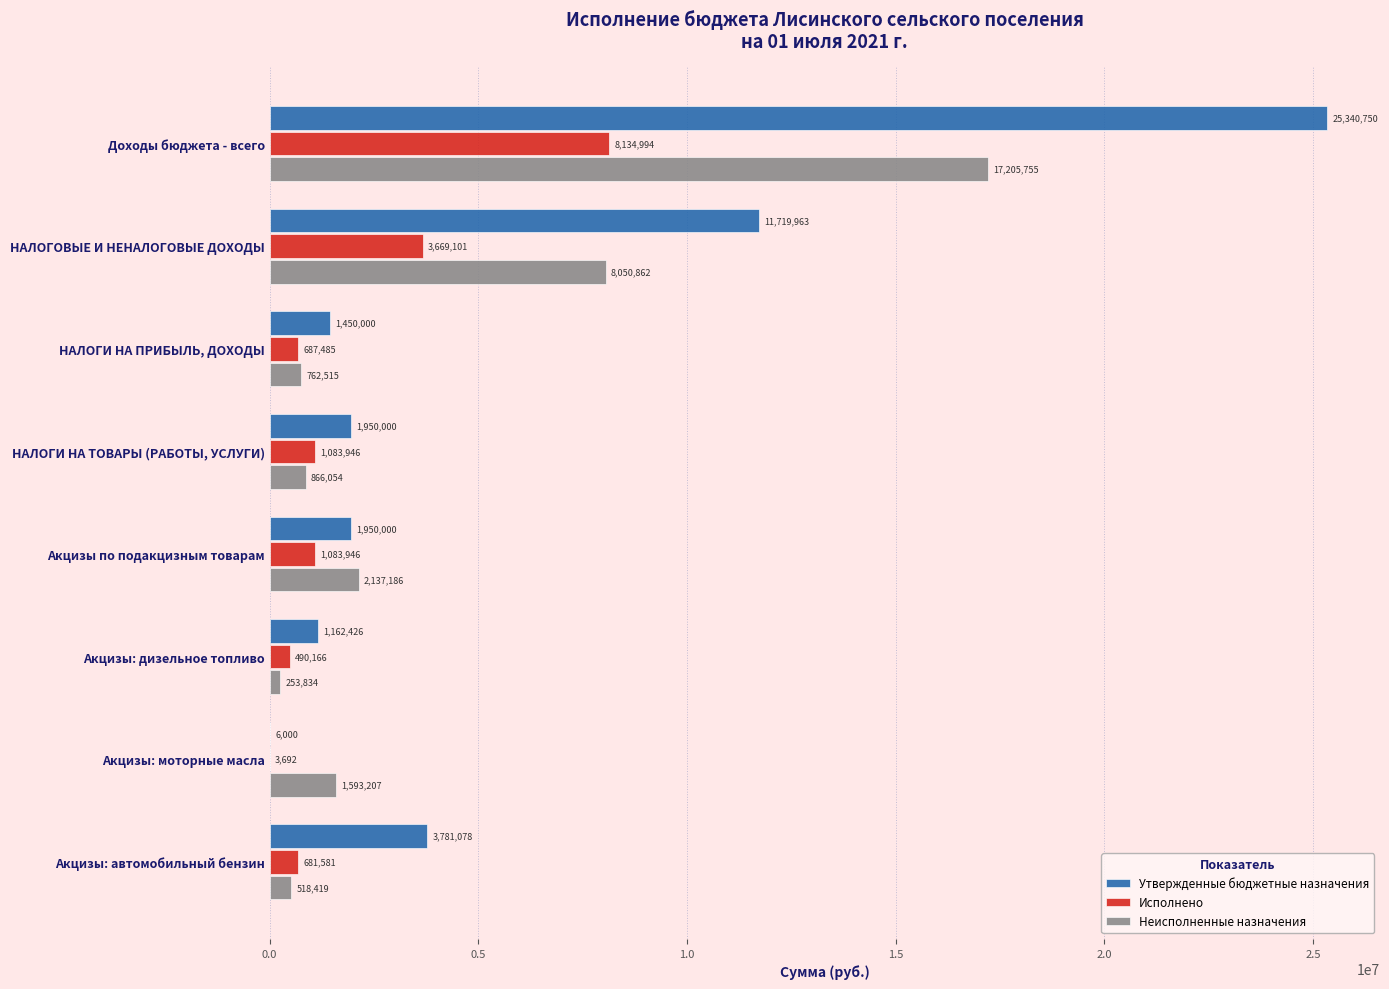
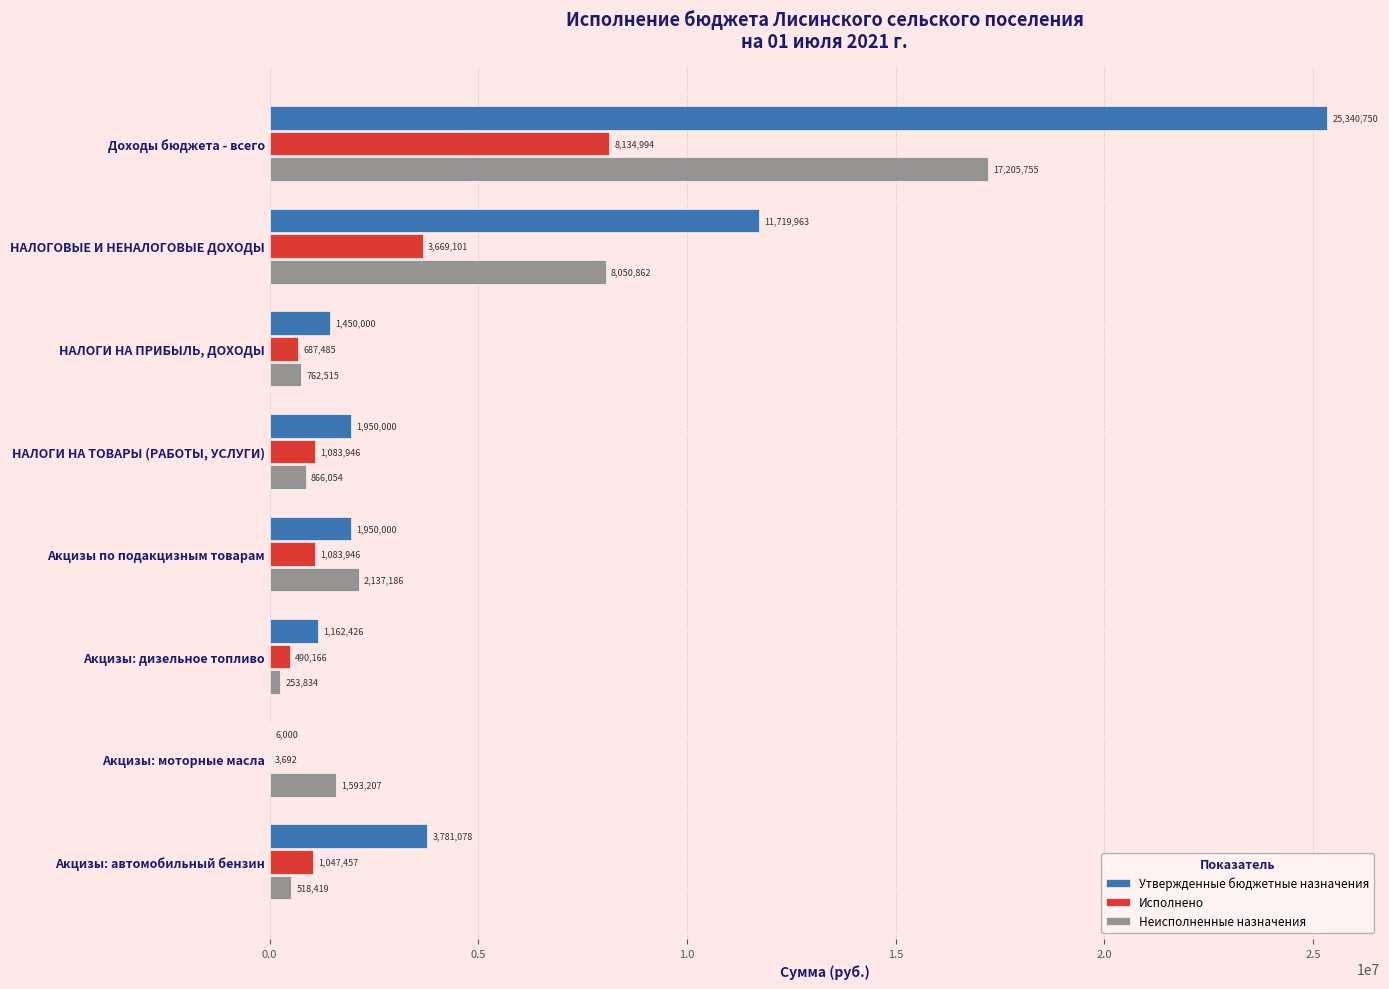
  {
    "Утвержденные бюджетные назначения": {
      "Доходы бюджета - всего": "25,340,750",
      "НАЛОГОВЫЕ И НЕНАЛОГОВЫЕ ДОХОДЫ": "11,719,963",
      "НАЛОГИ НА ПРИБЫЛЬ, ДОХОДЫ": "1,450,000",
      "НАЛОГИ НА ТОВАРЫ (РАБОТЫ, УСЛУГИ)": "1,950,000",
      "Акцизы по подакцизным товарам": "1,950,000",
      "Акцизы: дизельное топливо": "1,162,426",
      "Акцизы: моторные масла": "6,000",
      "Акцизы: автомобильный бензин": "3,781,078"
    },
    "Исполнено": {
      "Доходы бюджета - всего": "8,134,994",
      "НАЛОГОВЫЕ И НЕНАЛОГОВЫЕ ДОХОДЫ": "3,669,101",
      "НАЛОГИ НА ПРИБЫЛЬ, ДОХОДЫ": "687,485",
      "НАЛОГИ НА ТОВАРЫ (РАБОТЫ, УСЛУГИ)": "1,083,946",
      "Акцизы по подакцизным товарам": "1,083,946",
      "Акцизы: дизельное топливо": "490,166",
      "Акцизы: моторные масла": "3,692",
-     "Акцизы: автомобильный бензин": "681,581"
+     "Акцизы: автомобильный бензин": "1,047,457"
    },
    "Неисполненные назначения": {
      "Доходы бюджета - всего": "17,205,755",
      "НАЛОГОВЫЕ И НЕНАЛОГОВЫЕ ДОХОДЫ": "8,050,862",
      "НАЛОГИ НА ПРИБЫЛЬ, ДОХОДЫ": "762,515",
      "НАЛОГИ НА ТОВАРЫ (РАБОТЫ, УСЛУГИ)": "866,054",
      "Акцизы по подакцизным товарам": "2,137,186",
      "Акцизы: дизельное топливо": "253,834",
      "Акцизы: моторные масла": "1,593,207",
      "Акцизы: автомобильный бензин": "518,419"
    }
  }
